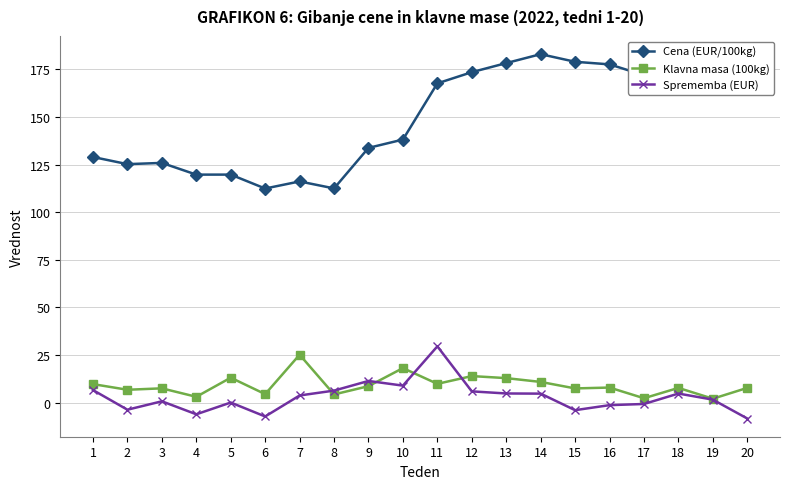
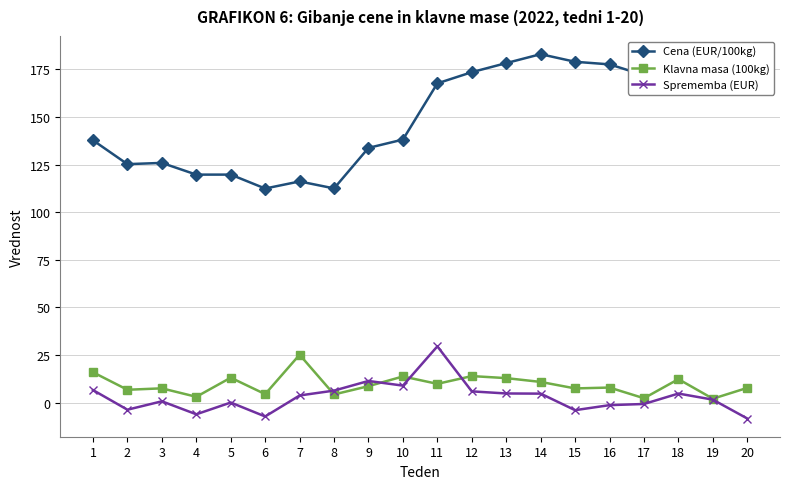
  {
    "Cena (EUR/100kg)": {
-     "1": 129,
+     "1": 138,
      "2": 125,
      "3": 126,
      "4": 120,
      "5": 120,
      "6": 112,
      "7": 116,
      "8": 113,
      "9": 134,
      "10": 138,
      "11": 168,
      "12": 174,
      "13": 178,
      "14": 183,
      "15": 179,
      "16": 178
    },
    "Klavna masa (100kg)": {
-     "1": 10,
+     "1": 16,
      "2": 7,
      "3": 7,
      "4": 3,
      "5": 13,
      "6": 4,
      "7": 25,
      "8": 4,
      "9": 9,
-     "10": 18,
+     "10": 14,
      "11": 10,
      "12": 14,
      "13": 13,
      "14": 11,
      "15": 7,
      "16": 8,
      "17": 2,
-     "18": 8,
+     "18": 12,
      "20": 8
    },
    "Sprememba (EUR)": {
      "1": 7,
      "2": -4,
      "3": 1,
      "4": -6,
      "5": 0,
      "6": -7,
      "7": 4,
      "8": 6,
      "9": 11,
      "10": 9,
      "11": 30,
      "12": 6,
      "13": 5,
      "14": 5,
      "15": -4,
      "16": -1,
      "17": -1,
      "18": 5,
      "20": -8
    }
  }
